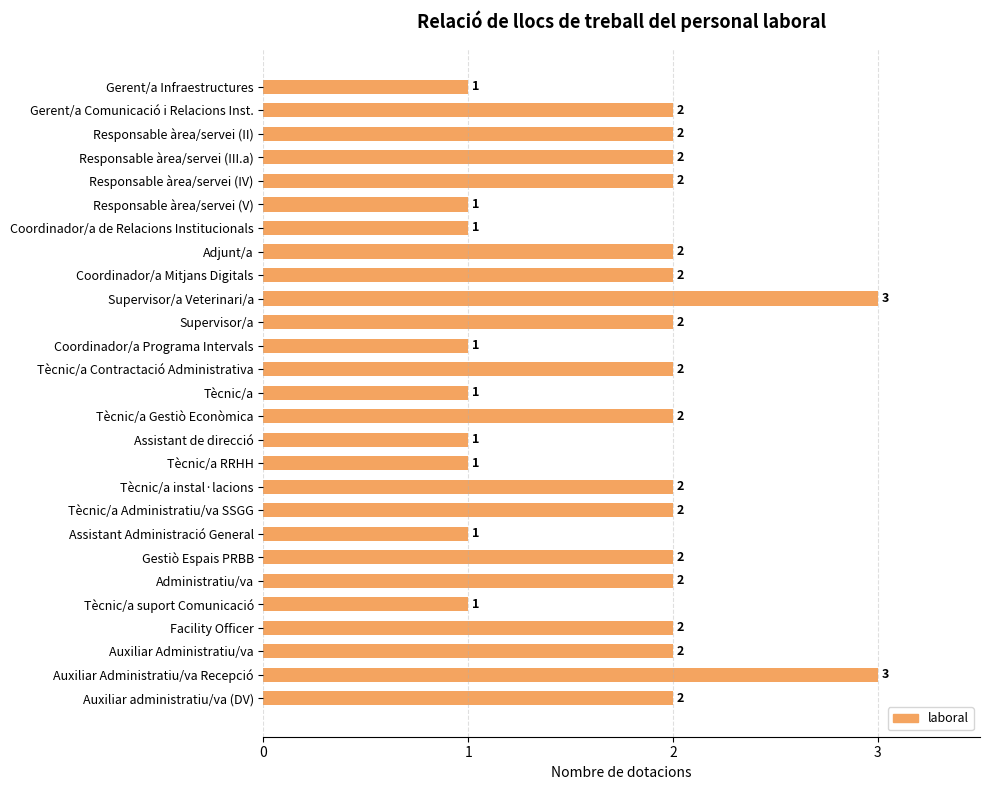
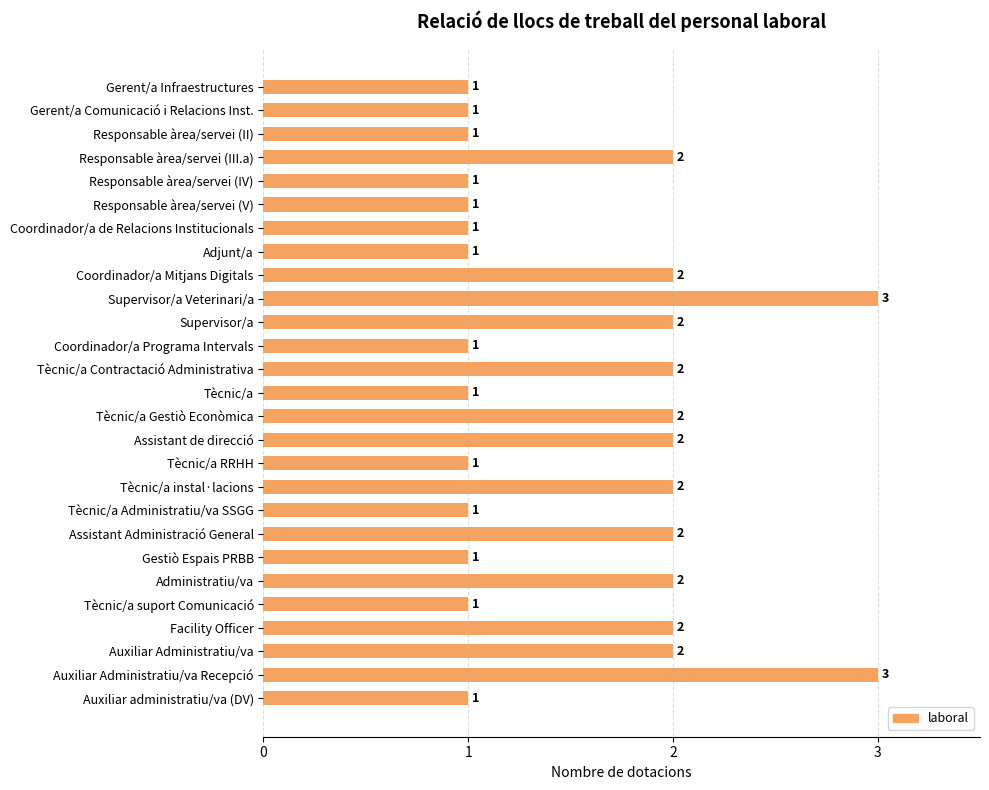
  {
    "Gerent/a Infraestructures": 1,
-   "Gerent/a Comunicació i Relacions Inst.": 2,
-   "Responsable àrea/servei (II)": 2,
+   "Gerent/a Comunicació i Relacions Inst.": 1,
+   "Responsable àrea/servei (II)": 1,
    "Responsable àrea/servei (III.a)": 2,
-   "Responsable àrea/servei (IV)": 2,
+   "Responsable àrea/servei (IV)": 1,
    "Responsable àrea/servei (V)": 1,
    "Coordinador/a de Relacions Institucionals": 1,
-   "Adjunt/a": 2,
+   "Adjunt/a": 1,
    "Coordinador/a Mitjans Digitals": 2,
    "Supervisor/a Veterinari/a": 3,
    "Supervisor/a": 2,
    "Coordinador/a Programa Intervals": 1,
    "Tècnic/a Contractació Administrativa": 2,
    "Tècnic/a": 1,
    "Tècnic/a Gestiò Econòmica": 2,
-   "Assistant de direcció": 1,
+   "Assistant de direcció": 2,
    "Tècnic/a RRHH": 1,
    "Tècnic/a instal·lacions": 2,
-   "Tècnic/a Administratiu/va SSGG": 2,
-   "Assistant Administració General": 1,
-   "Gestiò Espais PRBB": 2,
+   "Tècnic/a Administratiu/va SSGG": 1,
+   "Assistant Administració General": 2,
+   "Gestiò Espais PRBB": 1,
    "Administratiu/va": 2,
    "Tècnic/a suport Comunicació": 1,
    "Facility Officer": 2,
    "Auxiliar Administratiu/va": 2,
    "Auxiliar Administratiu/va Recepció": 3,
-   "Auxiliar administratiu/va (DV)": 2
+   "Auxiliar administratiu/va (DV)": 1
  }
